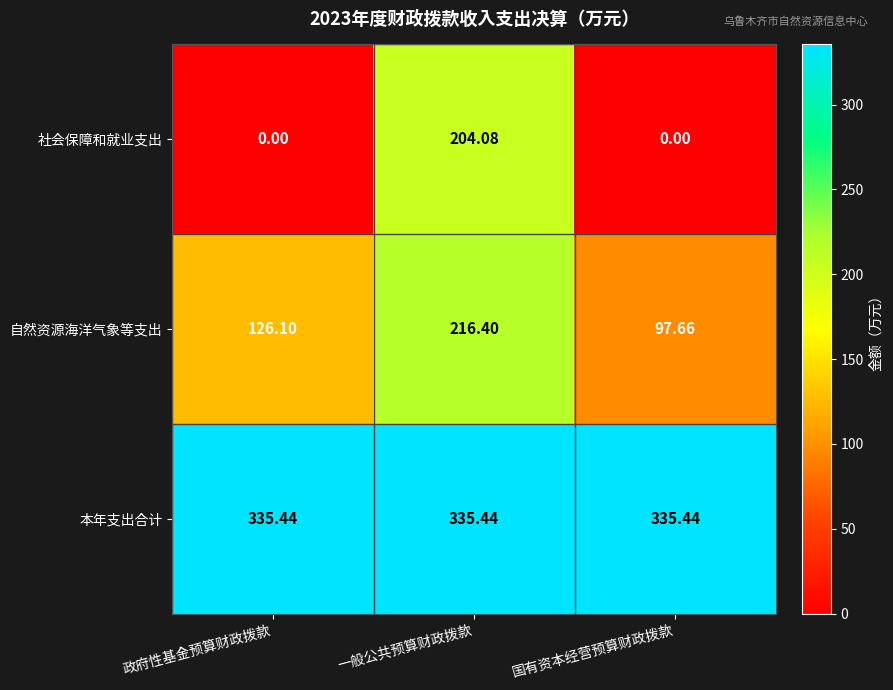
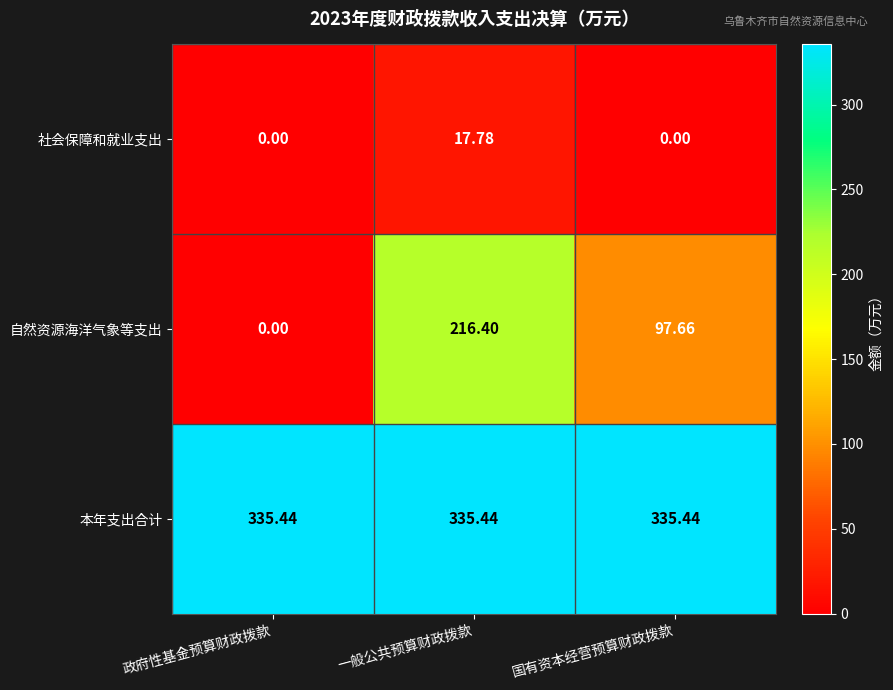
  {
    "社会保障和就业支出": {
      "政府性基金预算财政拨款": 0.00,
-     "一般公共预算财政拨款": 204.08,
+     "一般公共预算财政拨款": 17.78,
      "国有资本经营预算财政拨款": 0.00
    },
    "自然资源海洋气象等支出": {
-     "政府性基金预算财政拨款": 126.10,
+     "政府性基金预算财政拨款": 0.00,
      "一般公共预算财政拨款": 216.40,
      "国有资本经营预算财政拨款": 97.66
    },
    "本年支出合计": {
      "政府性基金预算财政拨款": 335.44,
      "一般公共预算财政拨款": 335.44,
      "国有资本经营预算财政拨款": 335.44
    }
  }
